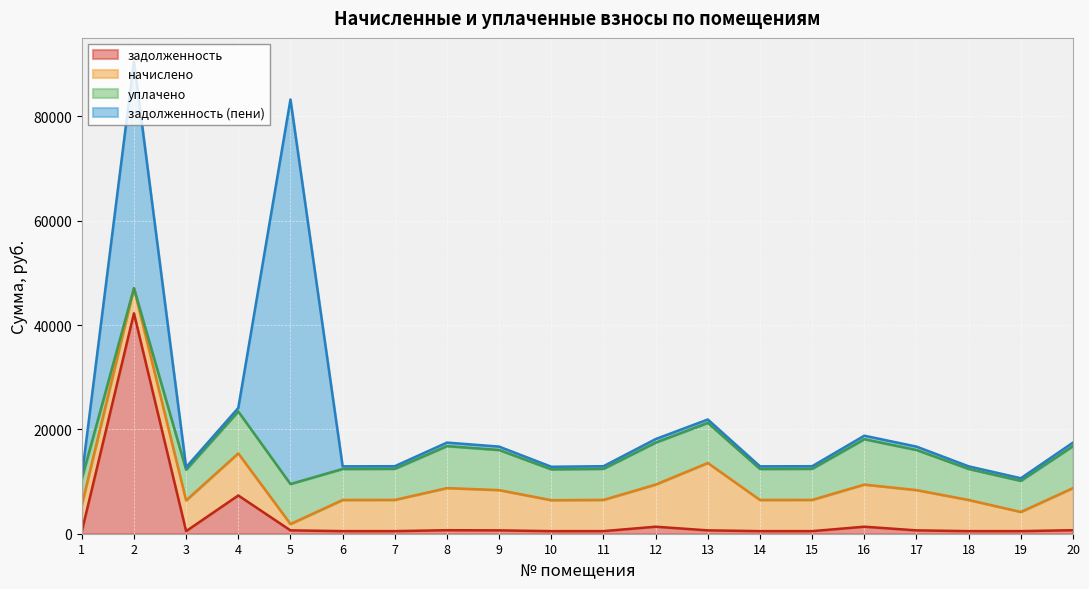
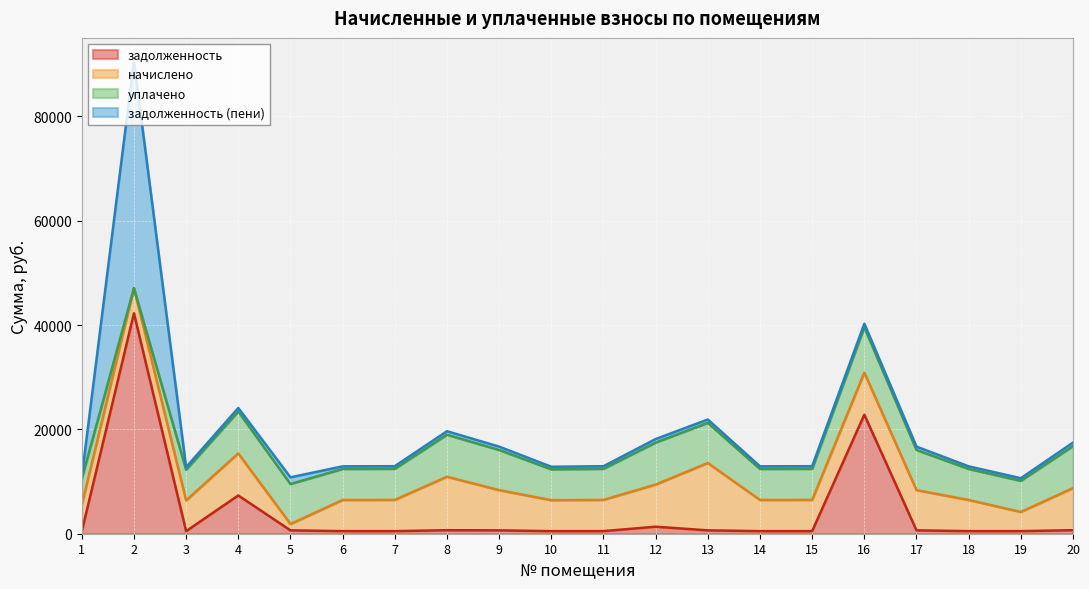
  {
    "задолженность": {
      "1": 0,
      "2": 42000,
      "3": 0,
      "4": 7000,
      "5": 1000,
      "6": 0,
      "7": 0,
      "8": 1000,
      "9": 1000,
      "10": 0,
      "11": 0,
      "12": 1000,
      "13": 1000,
      "14": 0,
      "15": 0,
-     "16": 1000,
+     "16": 23000,
      "17": 1000,
      "18": 0,
      "19": 0,
      "20": 1000
    },
    "начислено": {
      "1": 5000,
      "3": 6000,
      "4": 8000,
      "5": 1000,
      "6": 6000,
      "7": 6000,
-     "8": 8000,
+     "8": 10000,
      "9": 8000,
      "10": 6000,
      "11": 6000,
      "12": 8000,
      "13": 13000,
      "14": 6000,
      "15": 6000,
      "16": 8000,
      "17": 8000,
      "18": 6000,
      "19": 4000,
      "20": 8000
    },
    "уплачено": {
      "4": 8000,
      "5": 8000,
      "6": 6000,
      "7": 6000,
      "8": 8000,
      "9": 8000,
      "11": 6000,
      "12": 8000,
      "13": 8000,
      "14": 6000,
      "15": 6000,
      "16": 9000,
      "17": 8000,
      "18": 6000,
      "19": 6000,
      "20": 8000
    },
    "задолженность (пени)": {
      "4": 1000,
-     "5": 74000,
+     "5": 1000,
      "6": 0,
      "7": 0,
      "8": 1000,
      "9": 1000,
      "11": 0,
      "12": 1000,
      "13": 1000,
      "14": 0,
      "15": 0,
      "16": 1000,
      "17": 1000,
      "18": 0,
      "19": 0,
      "20": 1000
    }
  }
